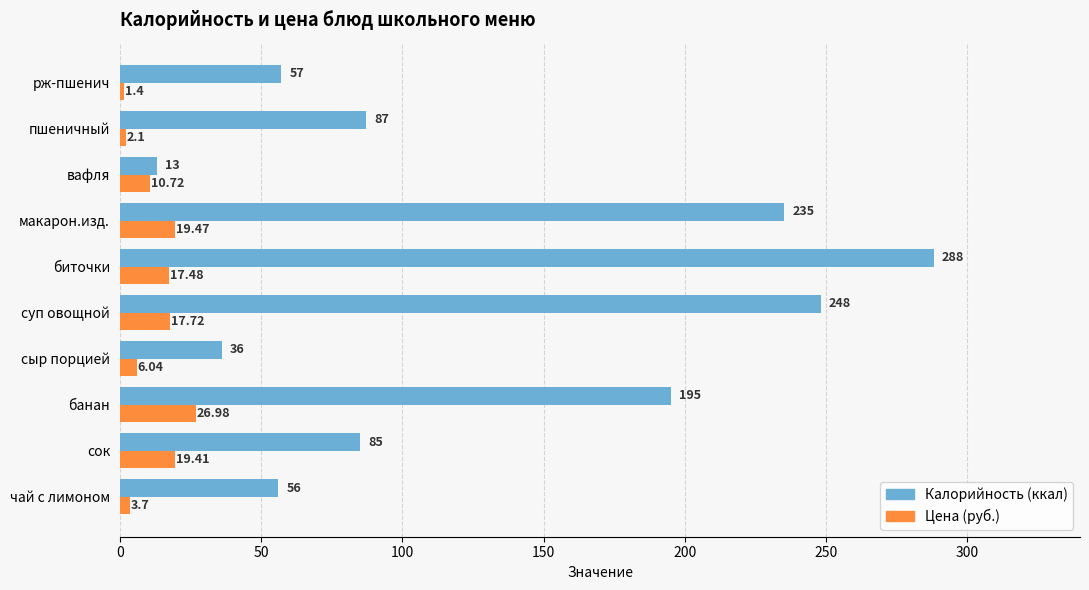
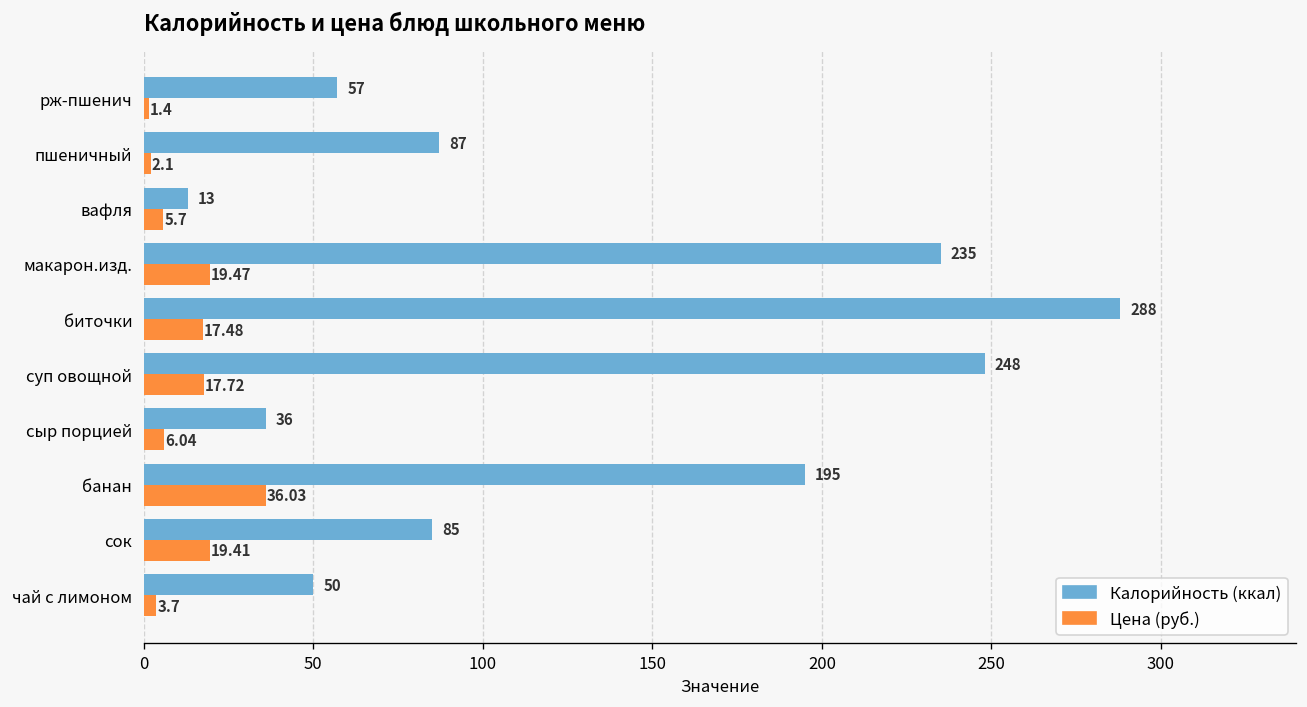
  {
    "Калорийность (ккал)": {
      "рж-пшенич": 57,
      "пшеничный": 87,
      "вафля": 13,
      "макарон.изд.": 235,
      "биточки": 288,
      "суп овощной": 248,
      "сыр порцией": 36,
      "банан": 195,
      "сок": 85,
-     "чай с лимоном": 56
+     "чай с лимоном": 50
    },
    "Цена (руб.)": {
      "рж-пшенич": 1.4,
      "пшеничный": 2.1,
-     "вафля": 10.72,
+     "вафля": 5.7,
      "макарон.изд.": 19.47,
      "биточки": 17.48,
      "суп овощной": 17.72,
      "сыр порцией": 6.04,
-     "банан": 26.98,
+     "банан": 36.03,
      "сок": 19.41,
      "чай с лимоном": 3.7
    }
  }
